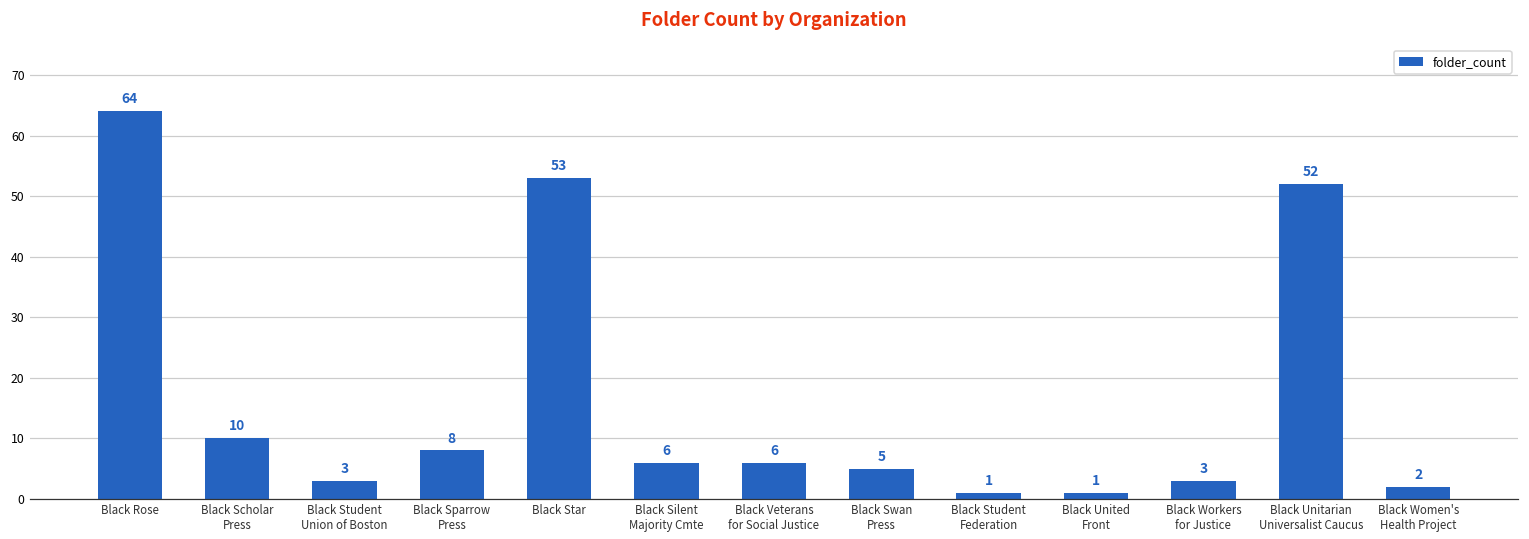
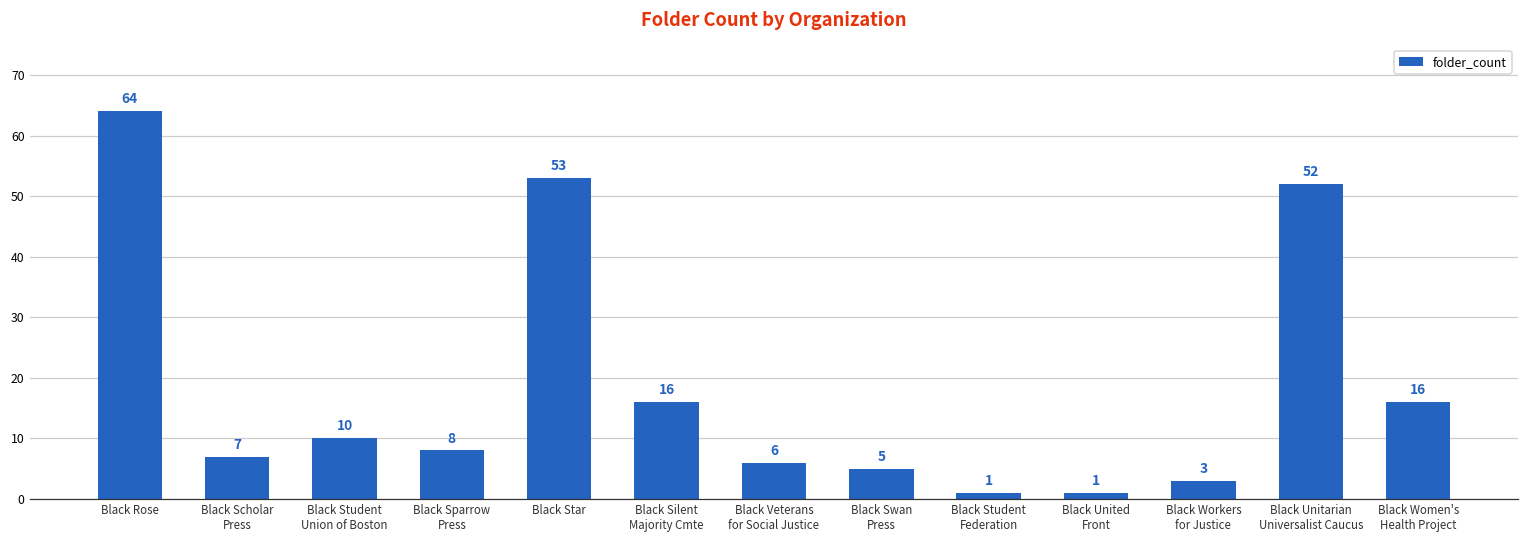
  {
    "Black Rose": 64,
-   "Black Scholar Press": 10,
-   "Black Student Union of Boston": 3,
+   "Black Scholar Press": 7,
+   "Black Student Union of Boston": 10,
    "Black Sparrow Press": 8,
    "Black Star": 53,
-   "Black Silent Majority Cmte": 6,
+   "Black Silent Majority Cmte": 16,
    "Black Veterans for Social Justice": 6,
    "Black Swan Press": 5,
    "Black Student Federation": 1,
    "Black United Front": 1,
    "Black Workers for Justice": 3,
    "Black Unitarian Universalist Caucus": 52,
-   "Black Women's Health Project": 2
+   "Black Women's Health Project": 16
  }
